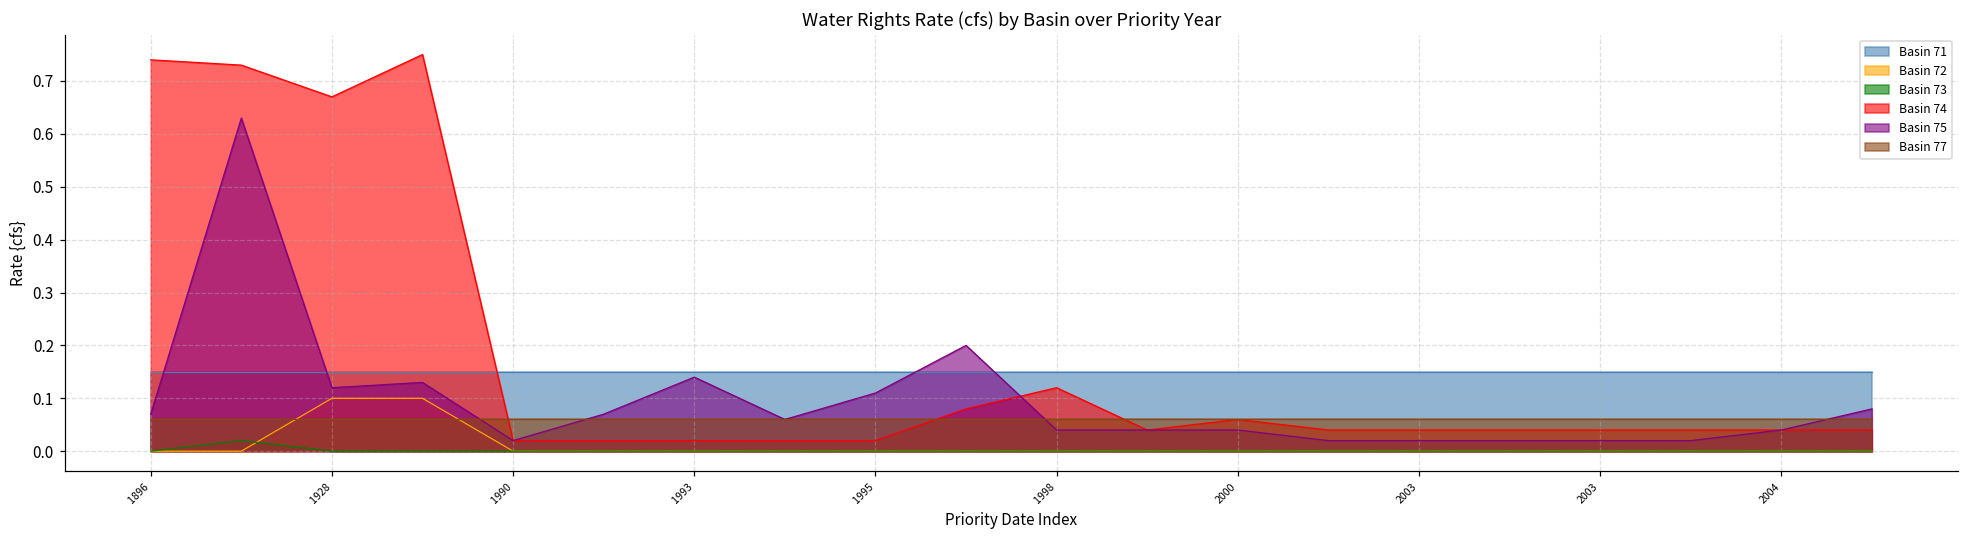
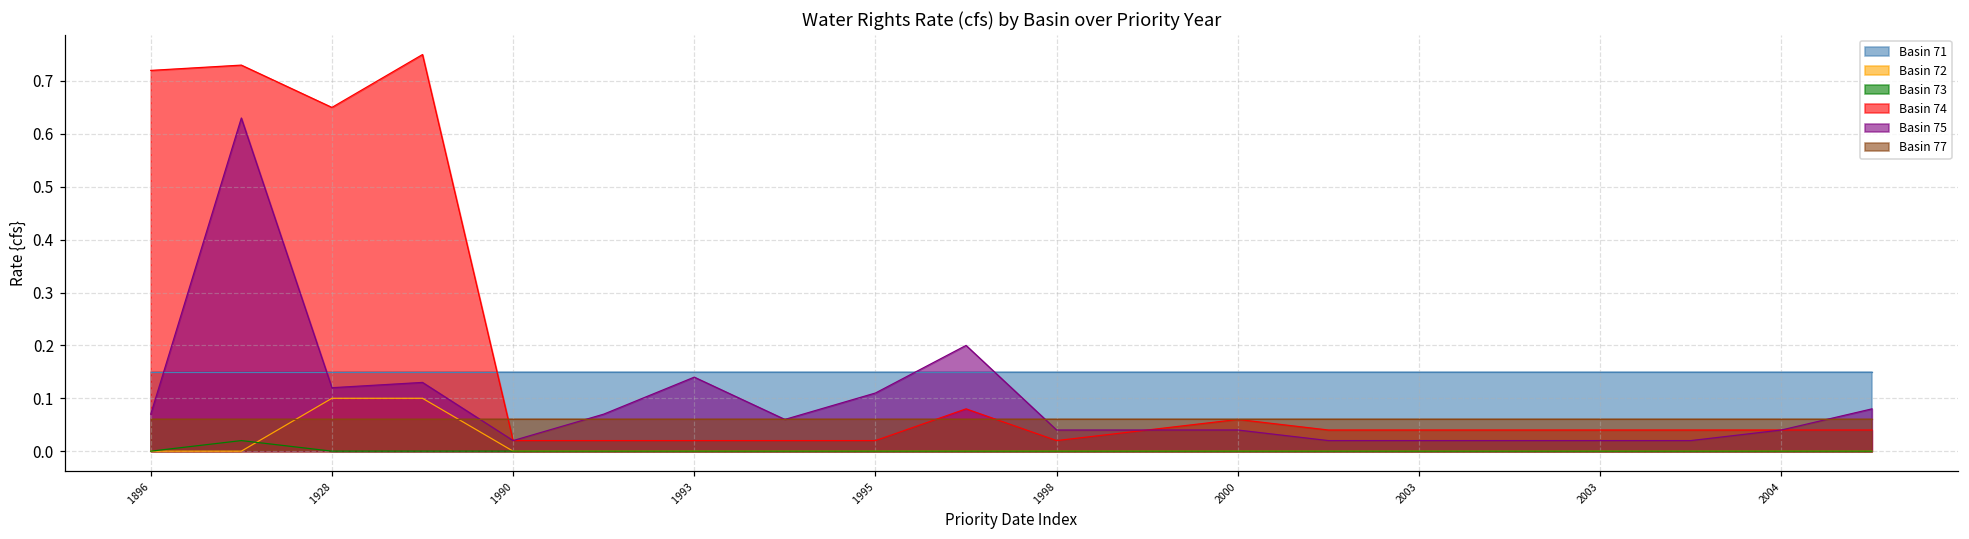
  {
    "Basin 71": {
      "1896": 0.15,
      "1928": 0.15,
      "1993": 0.15,
      "1995": 0.15,
      "1998": 0.15
    },
    "Basin 72": {
      "1928": 0.10
    },
    "Basin 73": {
      "1928": 0.00
    },
    "Basin 74": {
-     "1896": 0.74,
-     "1928": 0.67,
+     "1896": 0.72,
+     "1928": 0.65,
      "1993": 0.02,
      "1995": 0.02,
-     "1998": 0.12
+     "1998": 0.02
    },
    "Basin 75": {
      "1896": 0.07,
      "1928": 0.12,
      "1993": 0.14,
      "1995": 0.11,
      "1998": 0.04
    },
    "Basin 77": {
      "1896": 0.06,
      "1928": 0.06,
      "1993": 0.06,
      "1995": 0.06,
      "1998": 0.06
    }
  }
